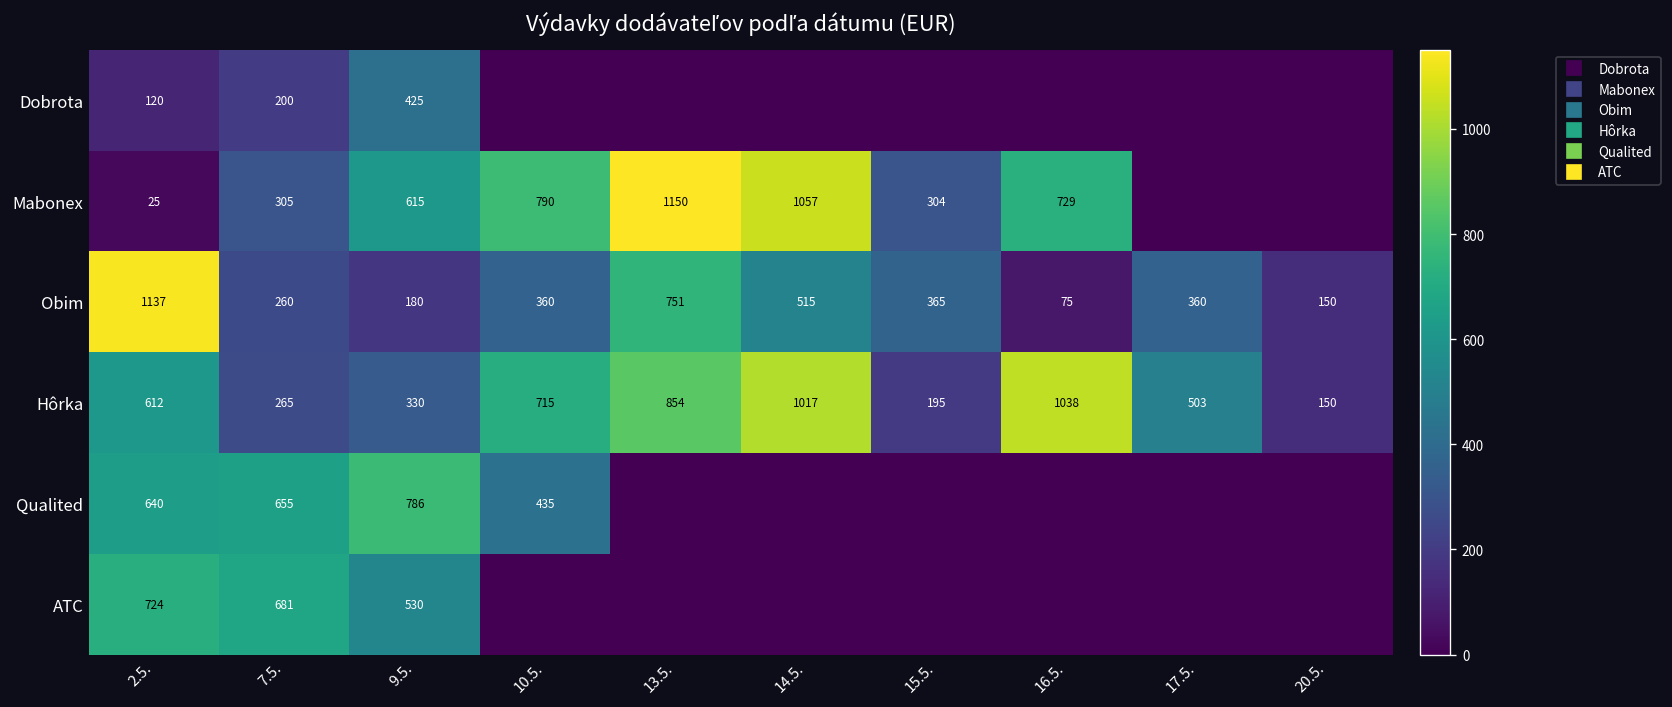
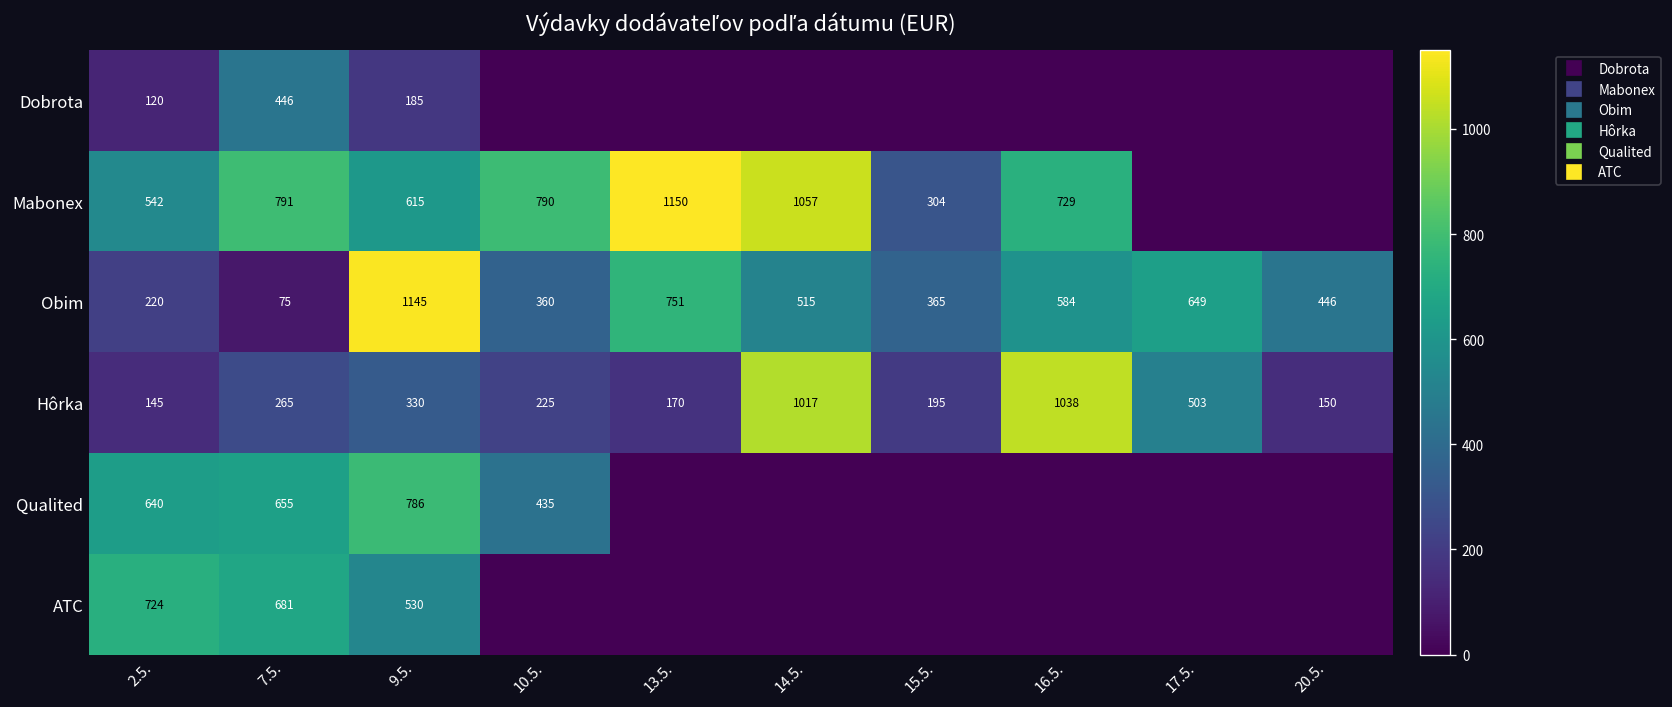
  {
    "Dobrota": {
      "2.5.": 120,
-     "7.5.": 200,
-     "9.5.": 425
+     "7.5.": 446,
+     "9.5.": 185
    },
    "Mabonex": {
-     "2.5.": 25,
-     "7.5.": 305,
+     "2.5.": 542,
+     "7.5.": 791,
      "9.5.": 615,
      "10.5.": 790,
      "13.5.": 1150,
      "14.5.": 1057,
      "15.5.": 304,
      "16.5.": 729
    },
    "Obim": {
-     "2.5.": 1137,
-     "7.5.": 260,
-     "9.5.": 180,
+     "2.5.": 220,
+     "7.5.": 75,
+     "9.5.": 1145,
      "10.5.": 360,
      "13.5.": 751,
      "14.5.": 515,
      "15.5.": 365,
-     "16.5.": 75,
-     "17.5.": 360,
-     "20.5.": 150
+     "16.5.": 584,
+     "17.5.": 649,
+     "20.5.": 446
    },
    "Hôrka": {
-     "2.5.": 612,
+     "2.5.": 145,
      "7.5.": 265,
      "9.5.": 330,
-     "10.5.": 715,
-     "13.5.": 854,
+     "10.5.": 225,
+     "13.5.": 170,
      "14.5.": 1017,
      "15.5.": 195,
      "16.5.": 1038,
      "17.5.": 503,
      "20.5.": 150
    },
    "Qualited": {
      "2.5.": 640,
      "7.5.": 655,
      "9.5.": 786,
      "10.5.": 435
    },
    "ATC": {
      "2.5.": 724,
      "7.5.": 681,
      "9.5.": 530
    }
  }
